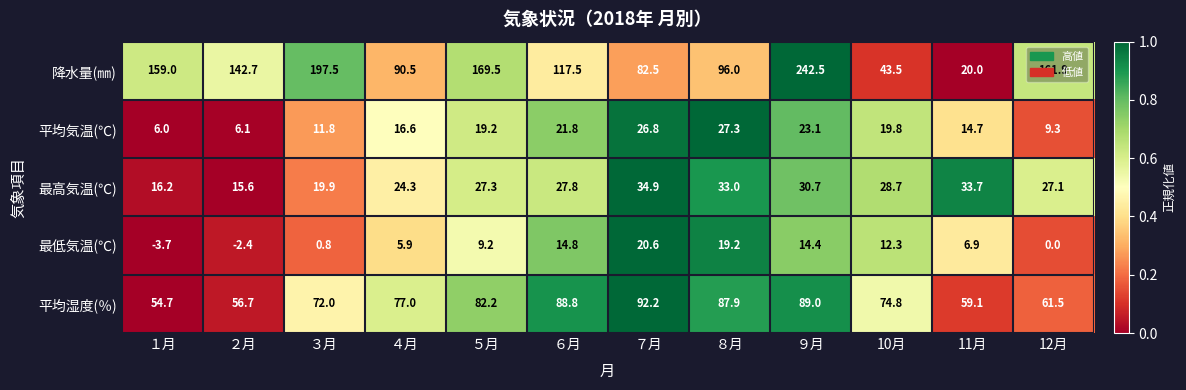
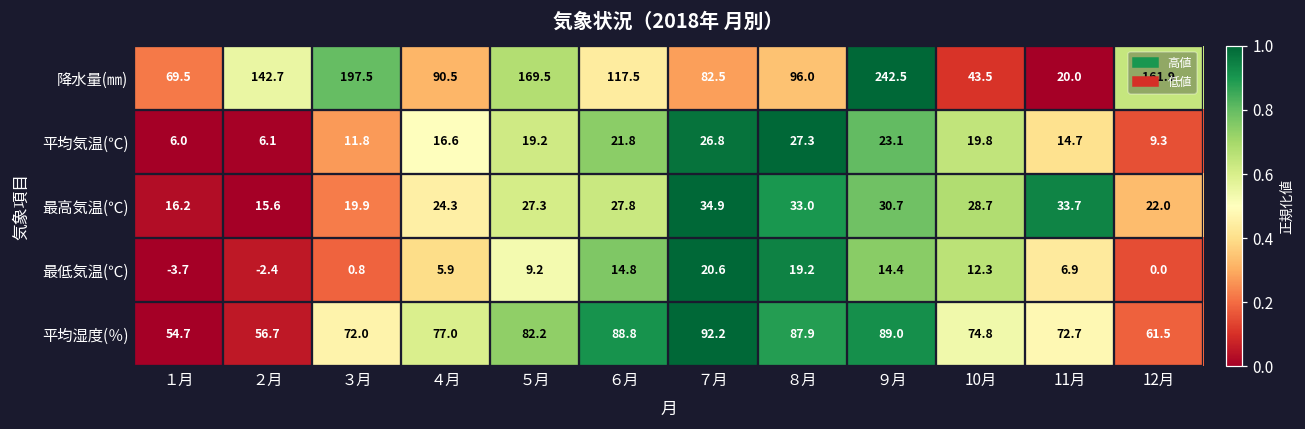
  {
    "降水量(㎜)": {
-     "１月": 159.0,
+     "１月": 69.5,
      "２月": 142.7,
      "３月": 197.5,
      "４月": 90.5,
      "５月": 169.5,
      "６月": 117.5,
      "７月": 82.5,
      "８月": 96.0,
      "９月": 242.5,
      "10月": 43.5,
      "11月": 20.0
    },
    "平均気温(℃)": {
      "１月": 6.0,
      "２月": 6.1,
      "３月": 11.8,
      "４月": 16.6,
      "５月": 19.2,
      "６月": 21.8,
      "７月": 26.8,
      "８月": 27.3,
      "９月": 23.1,
      "10月": 19.8,
      "11月": 14.7,
      "12月": 9.3
    },
    "最高気温(℃)": {
      "１月": 16.2,
      "２月": 15.6,
      "３月": 19.9,
      "４月": 24.3,
      "５月": 27.3,
      "６月": 27.8,
      "７月": 34.9,
      "８月": 33.0,
      "９月": 30.7,
      "10月": 28.7,
      "11月": 33.7,
-     "12月": 27.1
+     "12月": 22.0
    },
    "最低気温(℃)": {
      "１月": -3.7,
      "２月": -2.4,
      "３月": 0.8,
      "４月": 5.9,
      "５月": 9.2,
      "６月": 14.8,
      "７月": 20.6,
      "８月": 19.2,
      "９月": 14.4,
      "10月": 12.3,
      "11月": 6.9,
      "12月": 0.0
    },
    "平均湿度(％)": {
      "１月": 54.7,
      "２月": 56.7,
      "３月": 72.0,
      "４月": 77.0,
      "５月": 82.2,
      "６月": 88.8,
      "７月": 92.2,
      "８月": 87.9,
      "９月": 89.0,
      "10月": 74.8,
-     "11月": 59.1,
+     "11月": 72.7,
      "12月": 61.5
    }
  }
